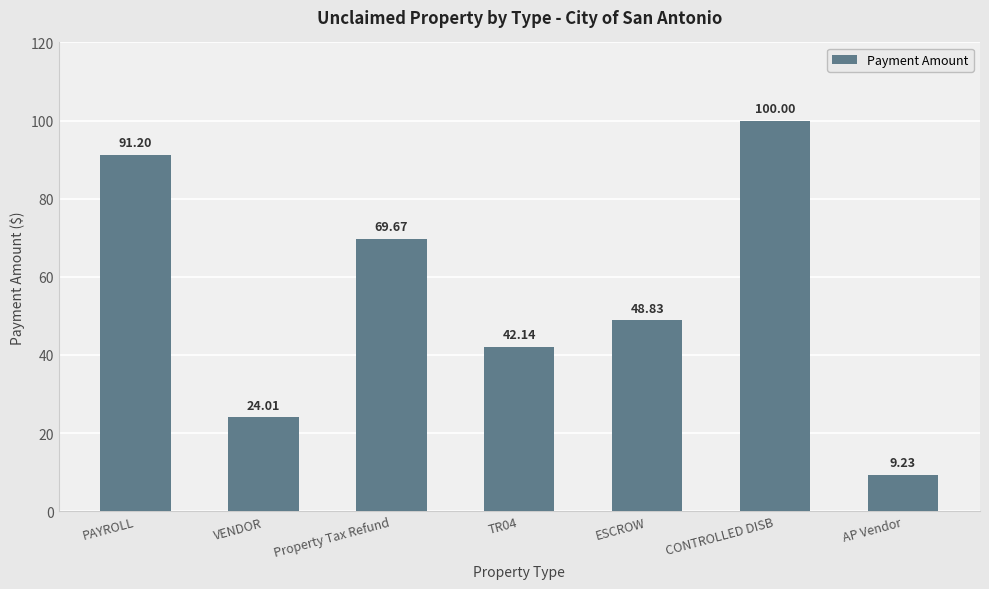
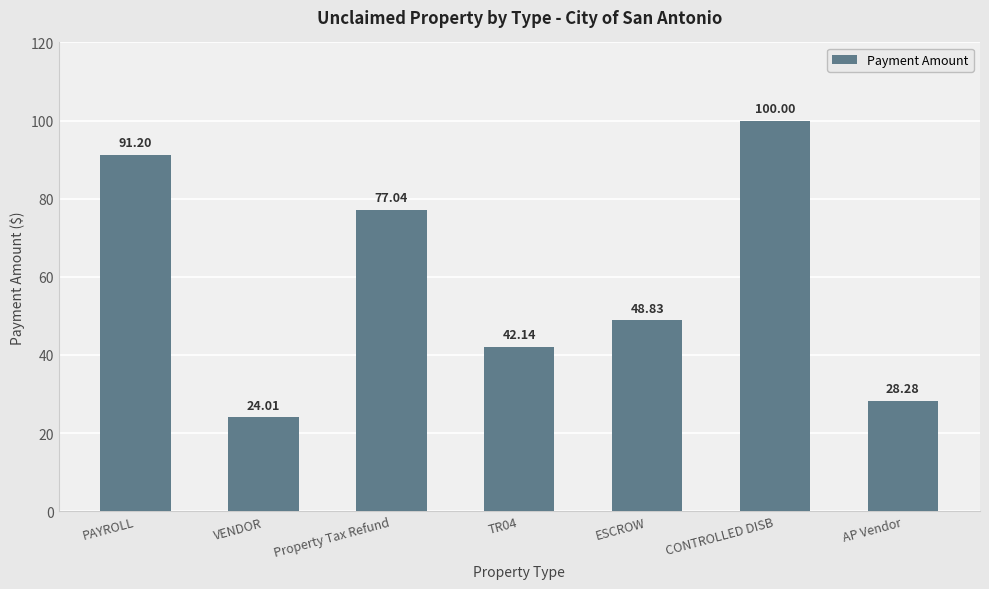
  {
    "PAYROLL": 91.20,
    "VENDOR": 24.01,
-   "Property Tax Refund": 69.67,
+   "Property Tax Refund": 77.04,
    "TR04": 42.14,
    "ESCROW": 48.83,
    "CONTROLLED DISB": 100.00,
-   "AP Vendor": 9.23
+   "AP Vendor": 28.28
  }
